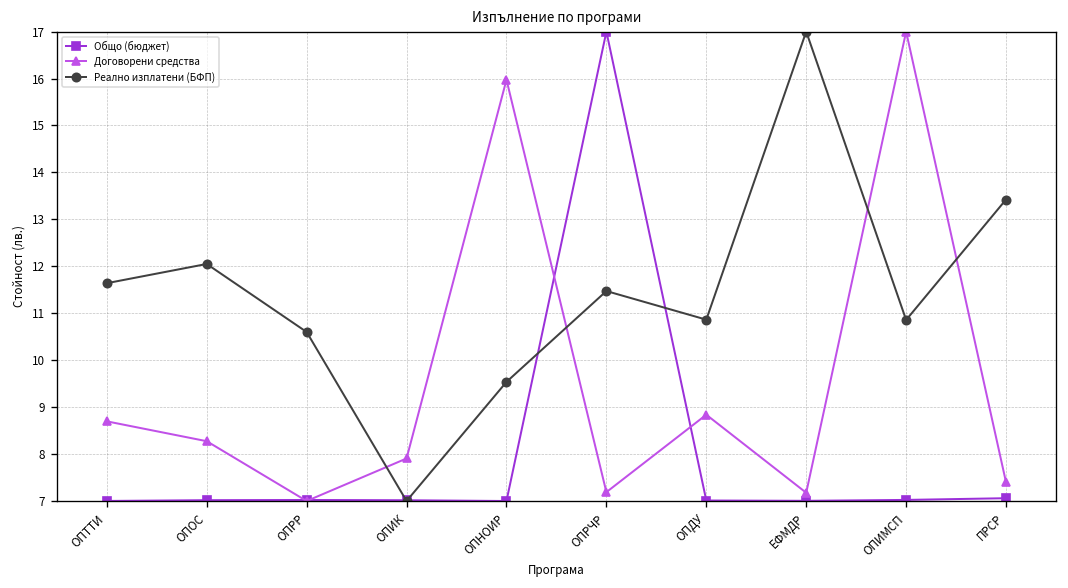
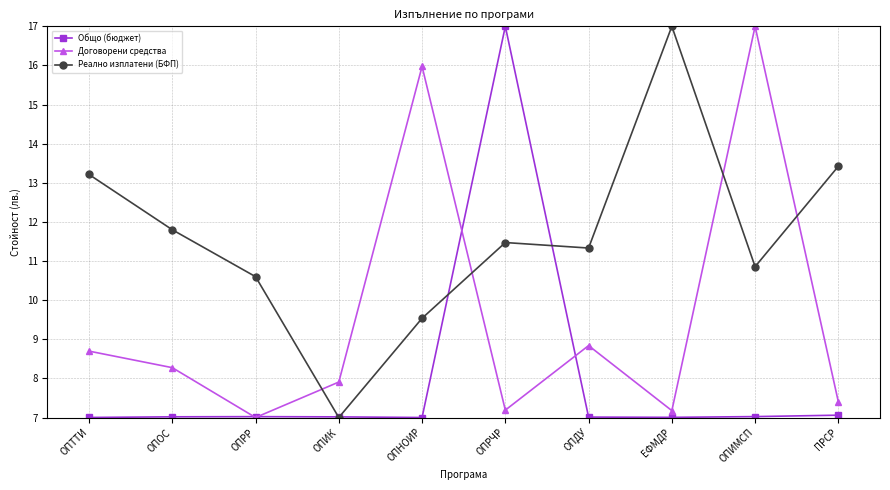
  {
    "Реално изплатени (БФП)": {
-     "ОПТТИ": 11.6,
-     "ОПОС": 12.0,
+     "ОПТТИ": 13.2,
+     "ОПОС": 11.8,
      "ОПРР": 10.6,
      "ОПНОИР": 9.5,
      "ОПРЧР": 11.5,
-     "ОПДУ": 10.9,
+     "ОПДУ": 11.3,
      "ЕФМДР": 17.0,
      "ОПИМСП": 10.9,
      "ПРСР": 13.4
    }
  }
